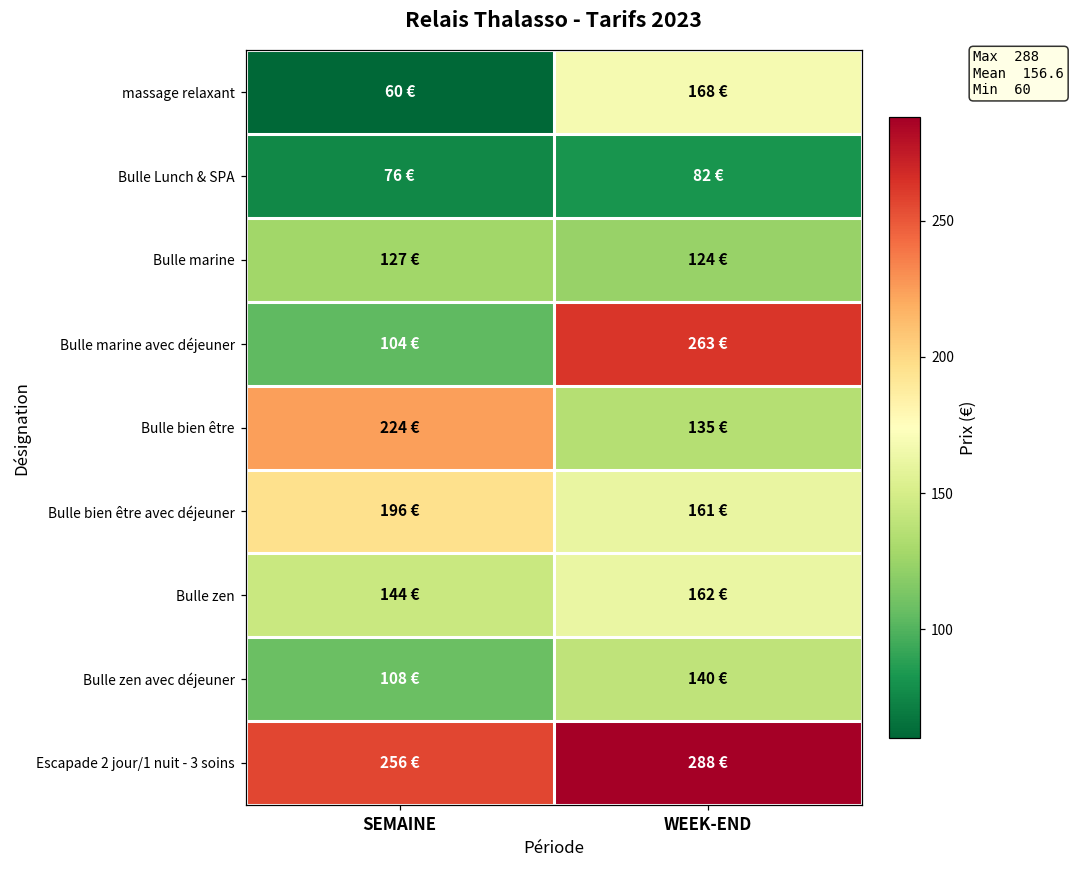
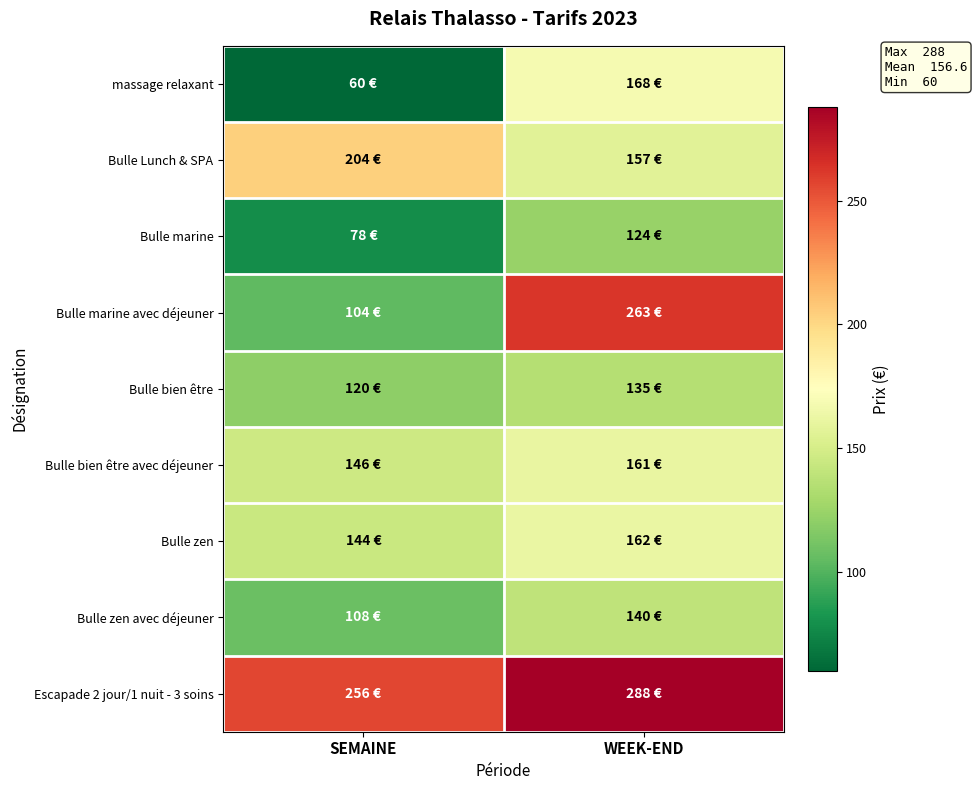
  {
    "massage relaxant": {
      "SEMAINE": 60,
      "WEEK-END": 168
    },
    "Bulle Lunch & SPA": {
-     "SEMAINE": 76,
-     "WEEK-END": 82
+     "SEMAINE": 204,
+     "WEEK-END": 157
    },
    "Bulle marine": {
-     "SEMAINE": 127,
+     "SEMAINE": 78,
      "WEEK-END": 124
    },
    "Bulle marine avec déjeuner": {
      "SEMAINE": 104,
      "WEEK-END": 263
    },
    "Bulle bien être": {
-     "SEMAINE": 224,
+     "SEMAINE": 120,
      "WEEK-END": 135
    },
    "Bulle bien être avec déjeuner": {
-     "SEMAINE": 196,
+     "SEMAINE": 146,
      "WEEK-END": 161
    },
    "Bulle zen": {
      "SEMAINE": 144,
      "WEEK-END": 162
    },
    "Bulle zen avec déjeuner": {
      "SEMAINE": 108,
      "WEEK-END": 140
    },
    "Escapade 2 jour/1 nuit - 3 soins": {
      "SEMAINE": 256,
      "WEEK-END": 288
    }
  }
